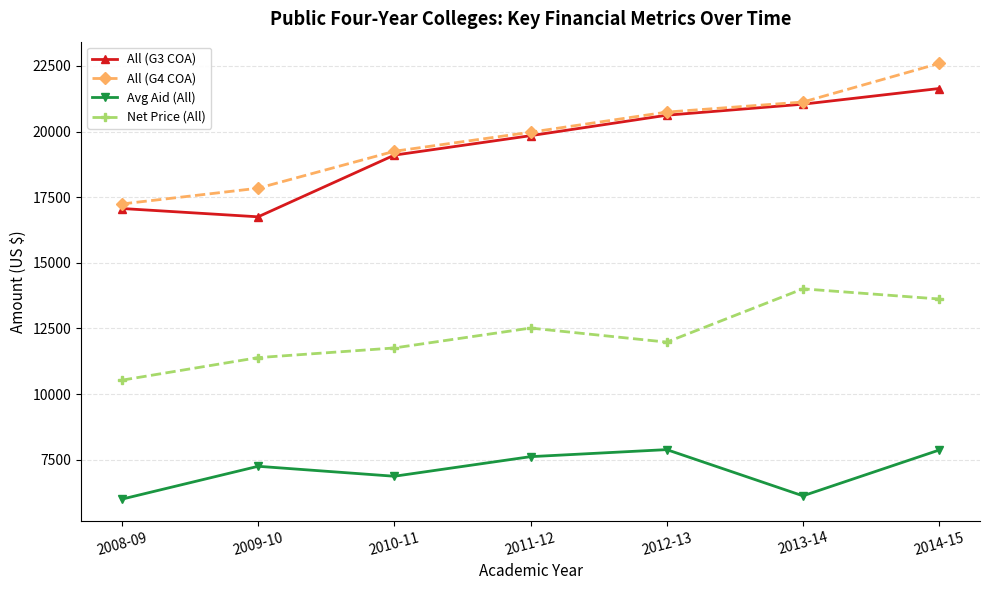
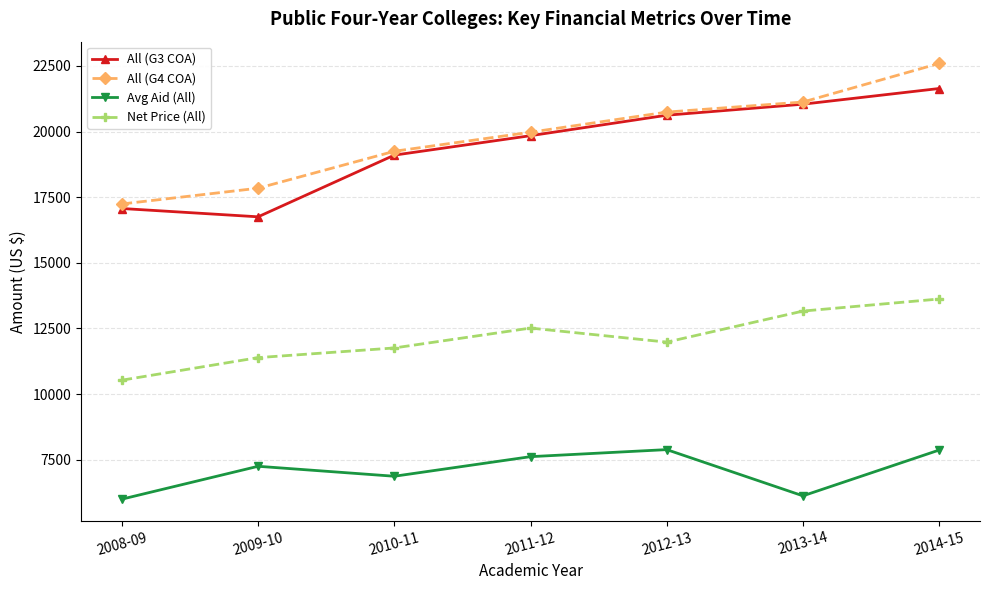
  {
    "All (G3 COA)": {
      "2008-09": 17100,
      "2009-10": 16800,
      "2010-11": 19100,
      "2011-12": 19800,
      "2012-13": 20600,
      "2014-15": 21600
    },
    "All (G4 COA)": {
      "2008-09": 17200,
      "2009-10": 17800,
      "2010-11": 19300,
      "2011-12": 20000,
      "2012-13": 20700,
      "2014-15": 22600
    },
    "Avg Aid (All)": {
      "2008-09": 6000,
      "2009-10": 7200,
      "2010-11": 6900,
      "2011-12": 7600,
      "2012-13": 7900,
      "2013-14": 6100,
      "2014-15": 7900
    },
    "Net Price (All)": {
      "2008-09": 10500,
      "2009-10": 11400,
      "2010-11": 11800,
      "2011-12": 12500,
      "2012-13": 12000,
-     "2013-14": 14000,
+     "2013-14": 13200,
      "2014-15": 13600
    }
  }
